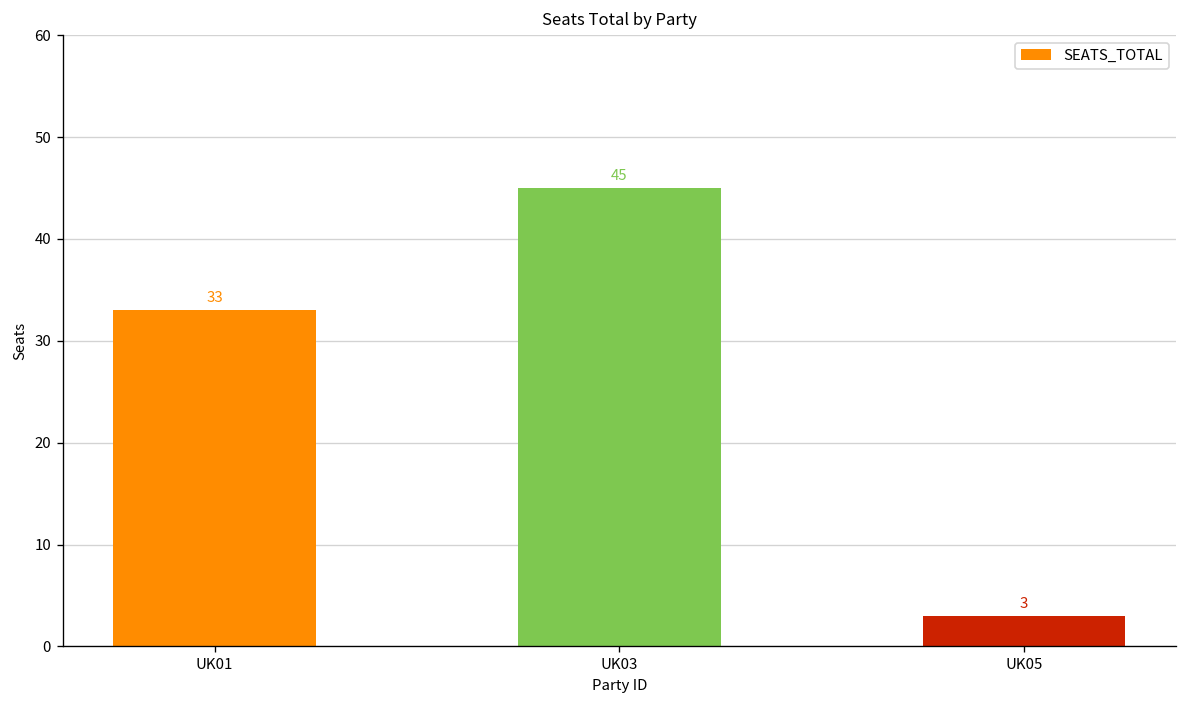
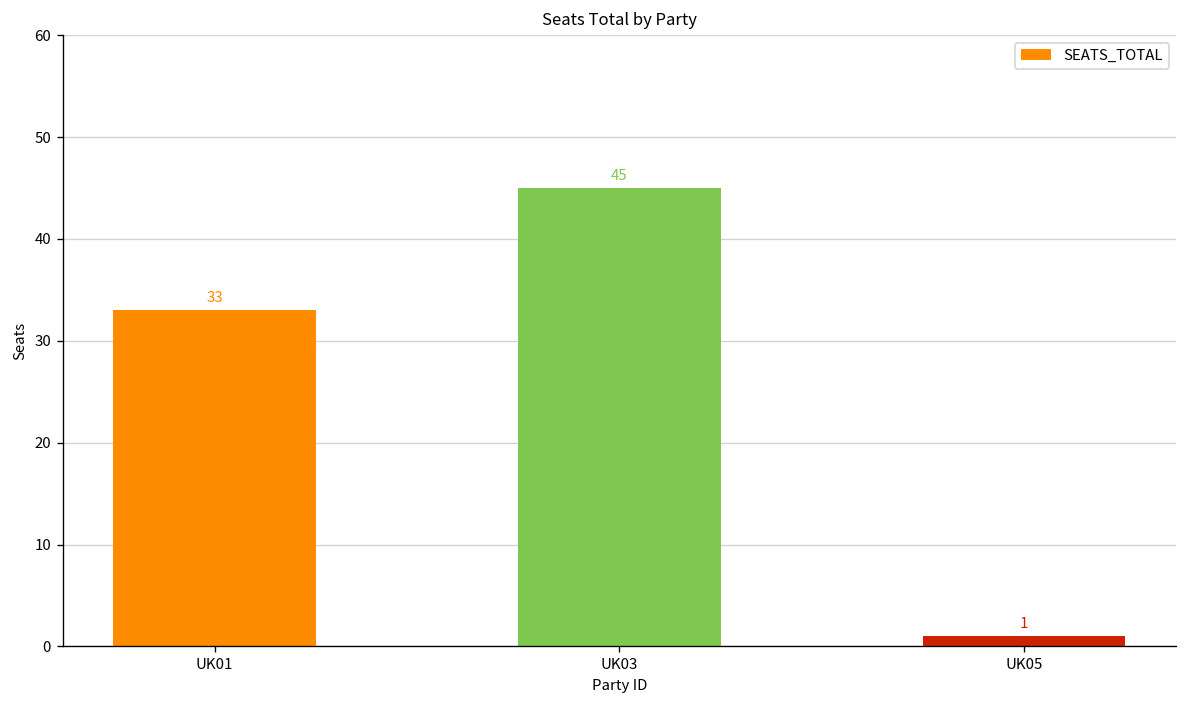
  {
    "UK01": 33,
    "UK03": 45,
-   "UK05": 3
+   "UK05": 1
  }
